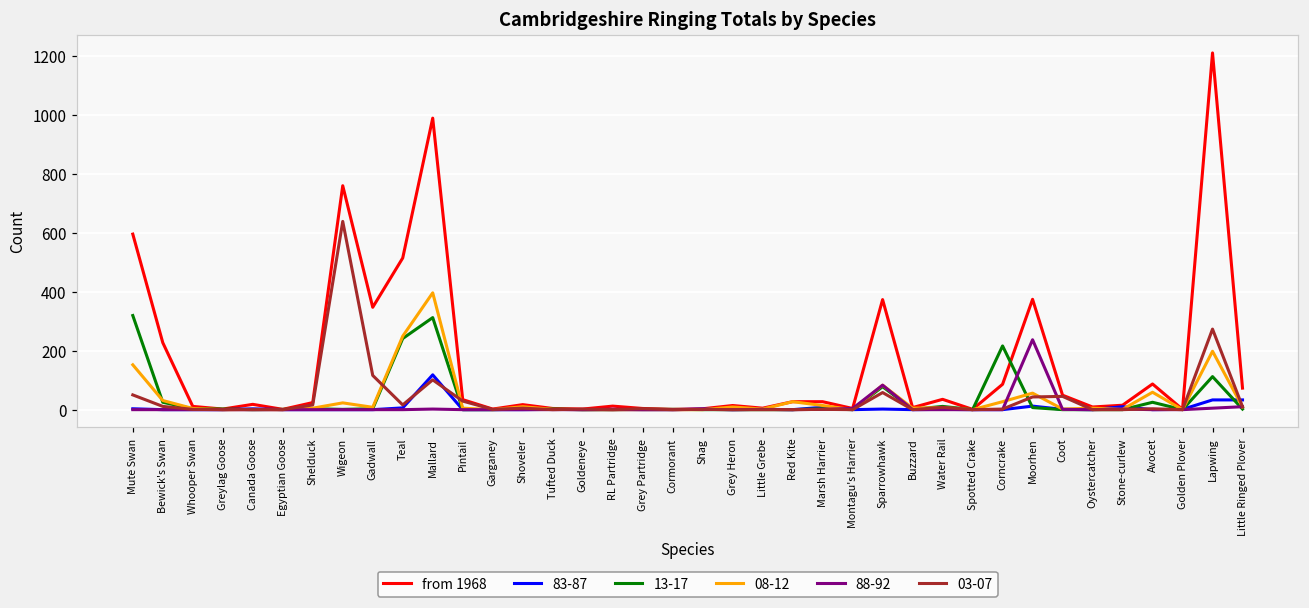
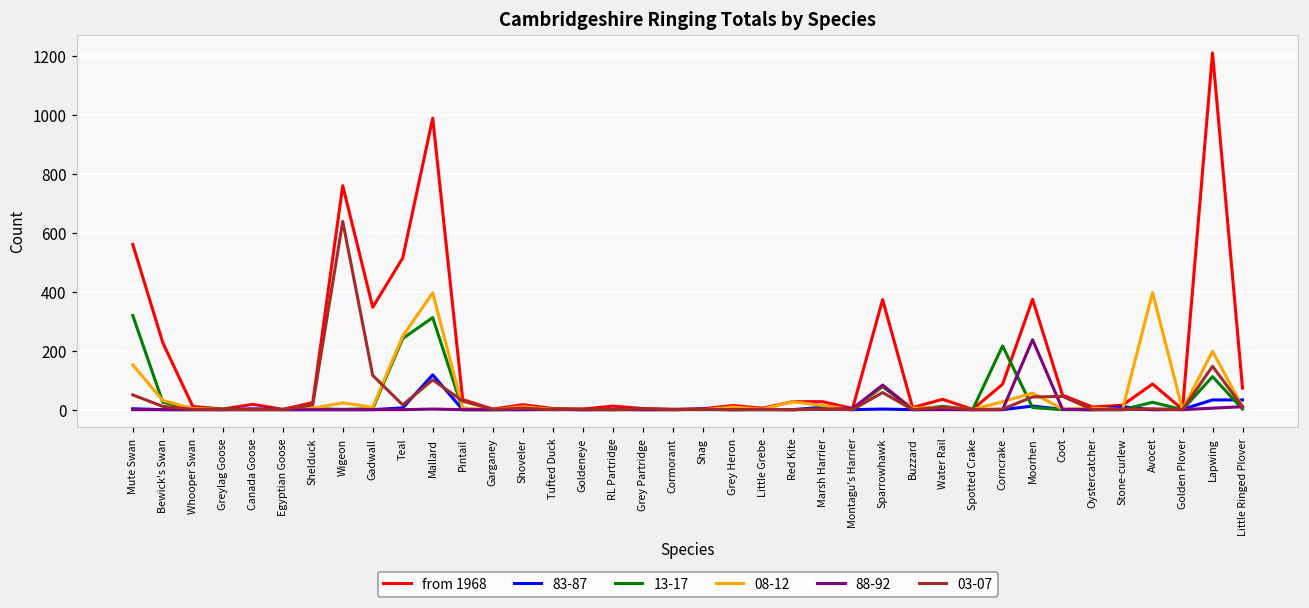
  {
    "from 1968": {
-     "Mute Swan": 600,
+     "Mute Swan": 560,
      "Bewick's Swan": 230,
      "Canada Goose": 20,
      "Wigeon": 760,
      "Gadwall": 350,
      "Teal": 510,
      "Mallard": 990,
      "RL Partridge": 10,
      "Marsh Harrier": 30,
      "Sparrowhawk": 370,
      "Water Rail": 40,
      "Corncrake": 90,
      "Moorhen": 370,
      "Avocet": 90,
      "Lapwing": 1210,
      "Little Ringed Plover": 70
    },
    "83-87": {
      "Mallard": 120,
      "Sparrowhawk": 0,
      "Lapwing": 30,
      "Little Ringed Plover": 30
    },
    "13-17": {
      "Mute Swan": 320,
      "Mallard": 310,
      "Corncrake": 220,
      "Avocet": 30,
      "Lapwing": 110
    },
    "08-12": {
      "Mute Swan": 150,
      "Wigeon": 20,
      "Mallard": 400,
      "Corncrake": 30,
      "Moorhen": 60,
-     "Avocet": 60,
+     "Avocet": 400,
      "Lapwing": 200
    },
    "88-92": {
      "Mallard": 0,
      "Moorhen": 240,
      "Lapwing": 10
    },
    "03-07": {
      "Mute Swan": 50,
      "Bewick's Swan": 10,
      "Wigeon": 640,
      "Gadwall": 120,
      "Teal": 20,
      "Mallard": 100,
      "Sparrowhawk": 60,
      "Moorhen": 40,
-     "Lapwing": 270
+     "Lapwing": 150
    }
  }
